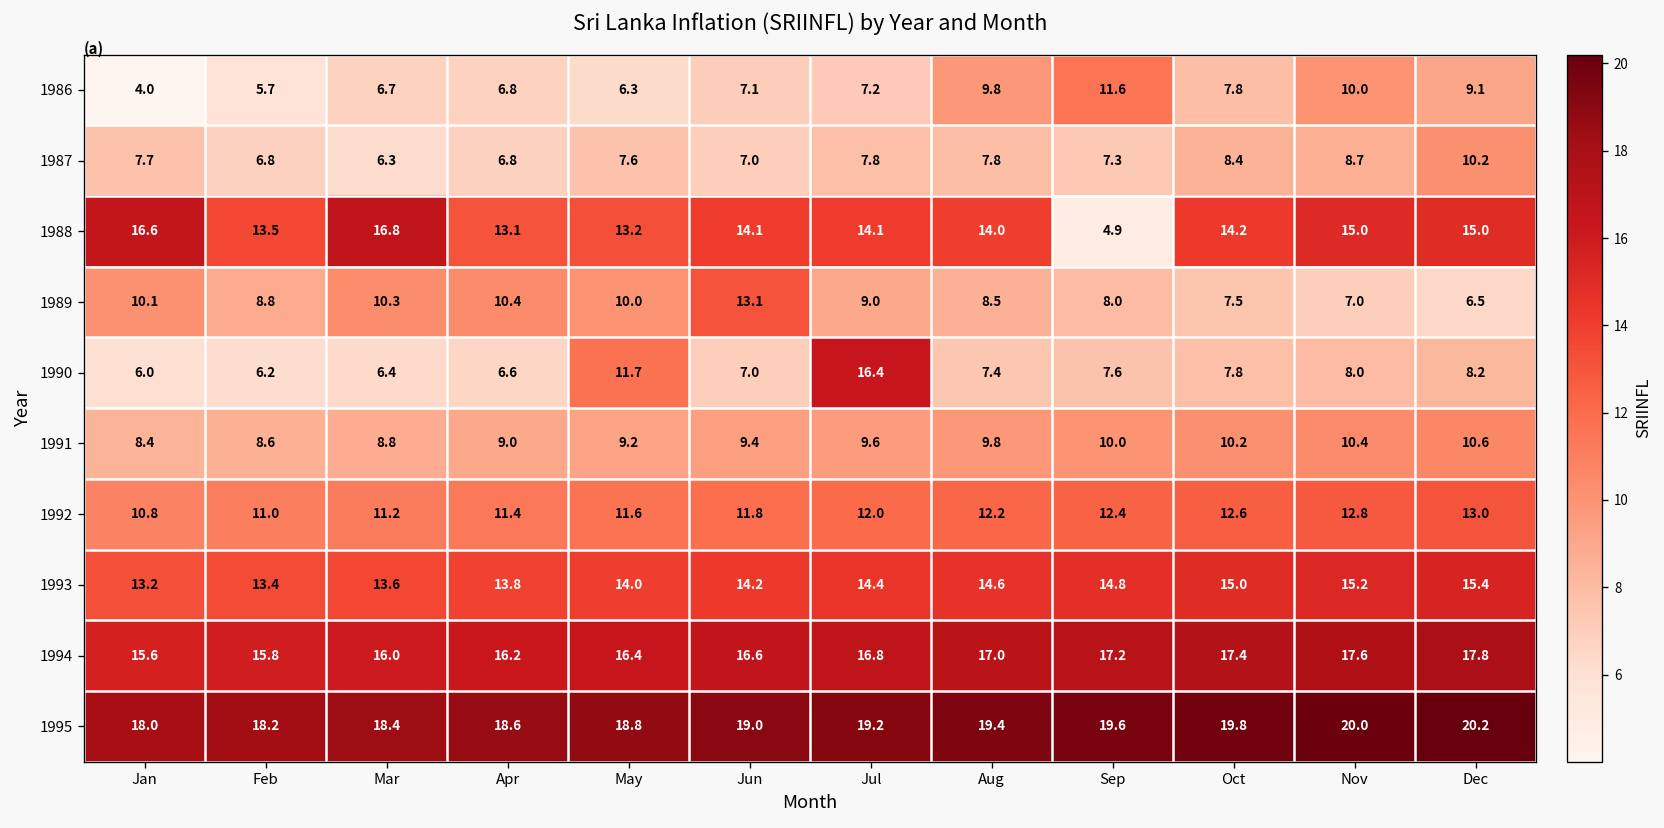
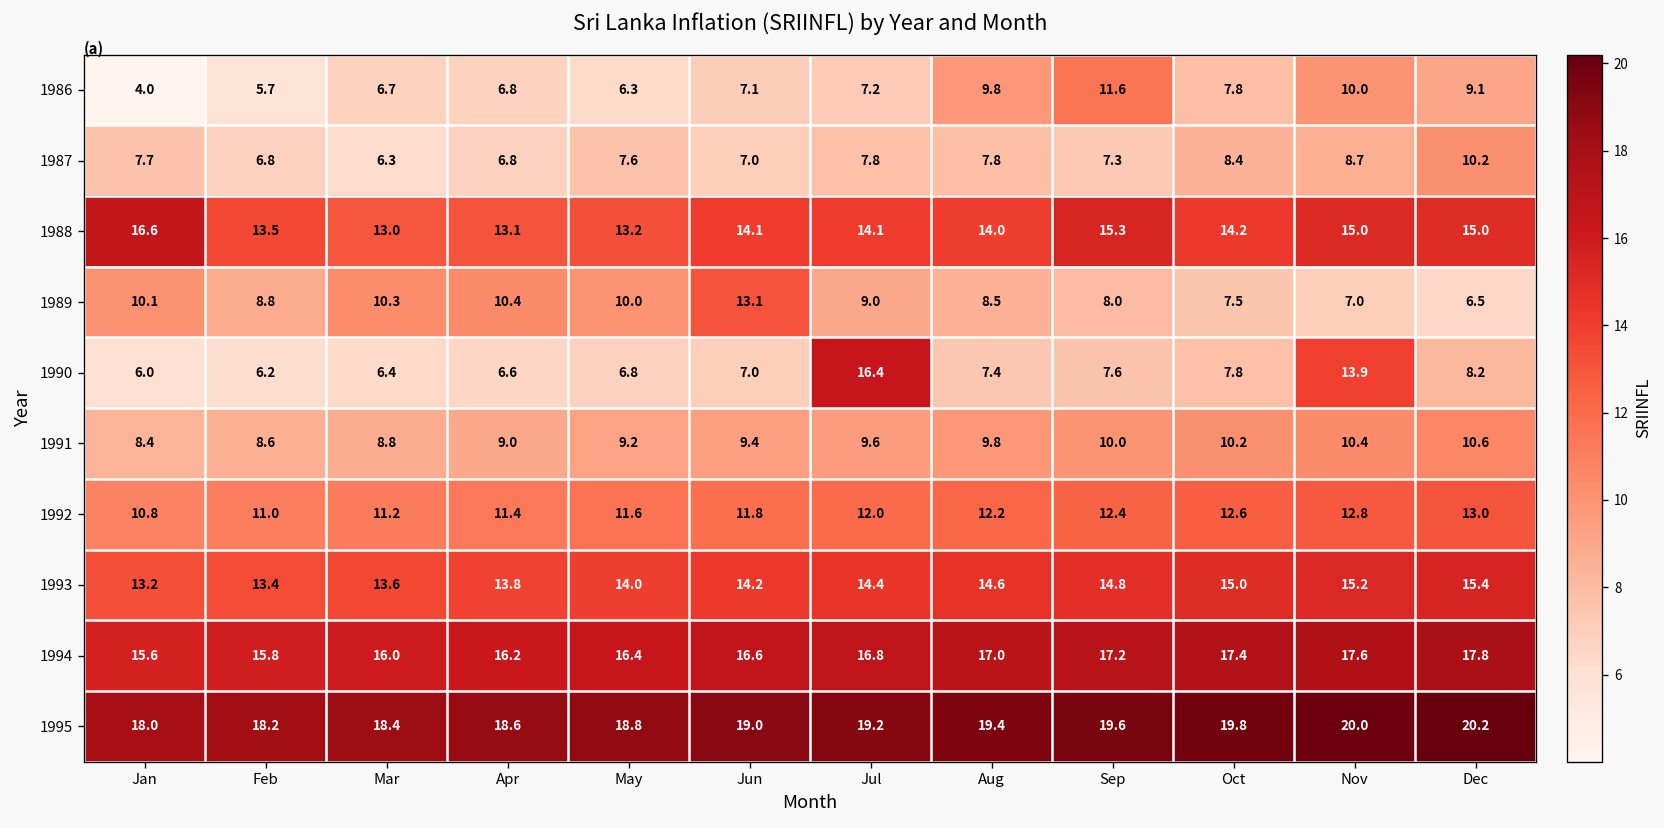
  {
    "1986": {
      "Jan": 4.0,
      "Feb": 5.7,
      "Mar": 6.7,
      "Apr": 6.8,
      "May": 6.3,
      "Jun": 7.1,
      "Jul": 7.2,
      "Aug": 9.8,
      "Sep": 11.6,
      "Oct": 7.8,
      "Nov": 10.0,
      "Dec": 9.1
    },
    "1987": {
      "Jan": 7.7,
      "Feb": 6.8,
      "Mar": 6.3,
      "Apr": 6.8,
      "May": 7.6,
      "Jun": 7.0,
      "Jul": 7.8,
      "Aug": 7.8,
      "Sep": 7.3,
      "Oct": 8.4,
      "Nov": 8.7,
      "Dec": 10.2
    },
    "1988": {
      "Jan": 16.6,
      "Feb": 13.5,
-     "Mar": 16.8,
+     "Mar": 13.0,
      "Apr": 13.1,
      "May": 13.2,
      "Jun": 14.1,
      "Jul": 14.1,
      "Aug": 14.0,
-     "Sep": 4.9,
+     "Sep": 15.3,
      "Oct": 14.2,
      "Nov": 15.0,
      "Dec": 15.0
    },
    "1989": {
      "Jan": 10.1,
      "Feb": 8.8,
      "Mar": 10.3,
      "Apr": 10.4,
      "May": 10.0,
      "Jun": 13.1,
      "Jul": 9.0,
      "Aug": 8.5,
      "Sep": 8.0,
      "Oct": 7.5,
      "Nov": 7.0,
      "Dec": 6.5
    },
    "1990": {
      "Jan": 6.0,
      "Feb": 6.2,
      "Mar": 6.4,
      "Apr": 6.6,
-     "May": 11.7,
+     "May": 6.8,
      "Jun": 7.0,
      "Jul": 16.4,
      "Aug": 7.4,
      "Sep": 7.6,
      "Oct": 7.8,
-     "Nov": 8.0,
+     "Nov": 13.9,
      "Dec": 8.2
    },
    "1991": {
      "Jan": 8.4,
      "Feb": 8.6,
      "Mar": 8.8,
      "Apr": 9.0,
      "May": 9.2,
      "Jun": 9.4,
      "Jul": 9.6,
      "Aug": 9.8,
      "Sep": 10.0,
      "Oct": 10.2,
      "Nov": 10.4,
      "Dec": 10.6
    },
    "1992": {
      "Jan": 10.8,
      "Feb": 11.0,
      "Mar": 11.2,
      "Apr": 11.4,
      "May": 11.6,
      "Jun": 11.8,
      "Jul": 12.0,
      "Aug": 12.2,
      "Sep": 12.4,
      "Oct": 12.6,
      "Nov": 12.8,
      "Dec": 13.0
    },
    "1993": {
      "Jan": 13.2,
      "Feb": 13.4,
      "Mar": 13.6,
      "Apr": 13.8,
      "May": 14.0,
      "Jun": 14.2,
      "Jul": 14.4,
      "Aug": 14.6,
      "Sep": 14.8,
      "Oct": 15.0,
      "Nov": 15.2,
      "Dec": 15.4
    },
    "1994": {
      "Jan": 15.6,
      "Feb": 15.8,
      "Mar": 16.0,
      "Apr": 16.2,
      "May": 16.4,
      "Jun": 16.6,
      "Jul": 16.8,
      "Aug": 17.0,
      "Sep": 17.2,
      "Oct": 17.4,
      "Nov": 17.6,
      "Dec": 17.8
    },
    "1995": {
      "Jan": 18.0,
      "Feb": 18.2,
      "Mar": 18.4,
      "Apr": 18.6,
      "May": 18.8,
      "Jun": 19.0,
      "Jul": 19.2,
      "Aug": 19.4,
      "Sep": 19.6,
      "Oct": 19.8,
      "Nov": 20.0,
      "Dec": 20.2
    }
  }
